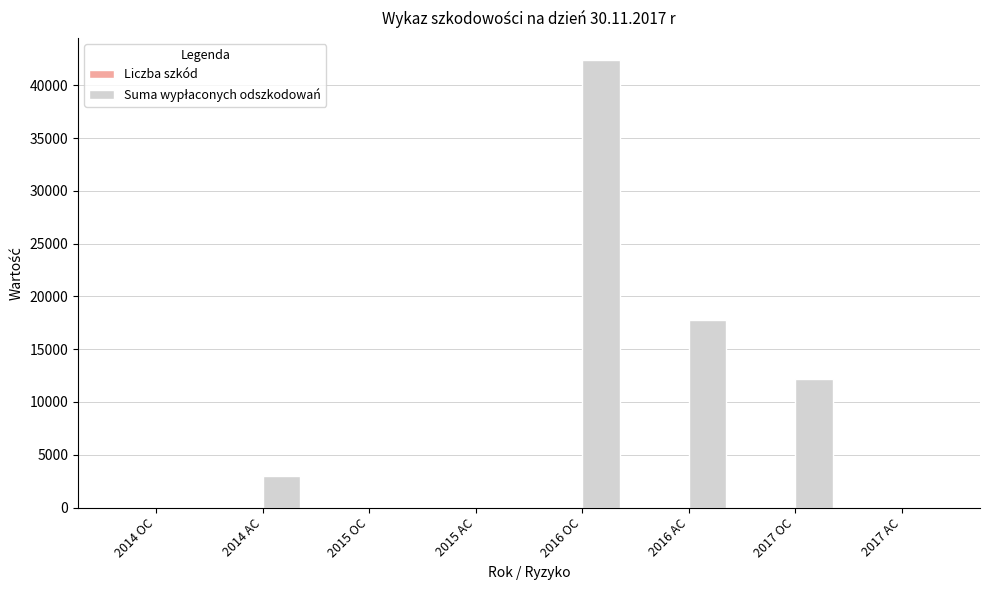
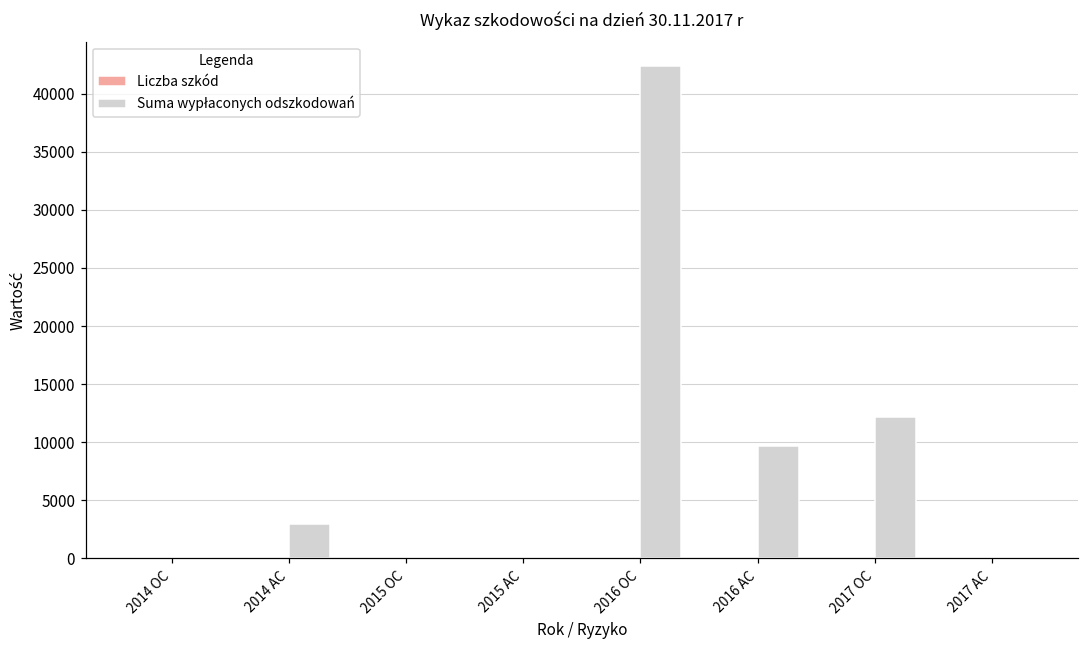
  {
    "Liczba szkód": {
      "2014 OC": 0,
      "2015 OC": 0,
      "2015 AC": 0
    },
    "Suma wypłaconych odszkodowań": {
      "2014 OC": 0,
      "2014 AC": 3000,
      "2015 OC": 0,
      "2015 AC": 0,
      "2016 OC": 42400,
-     "2016 AC": 17700,
+     "2016 AC": 9700,
      "2017 OC": 12200,
      "2017 AC": 0
    }
  }
